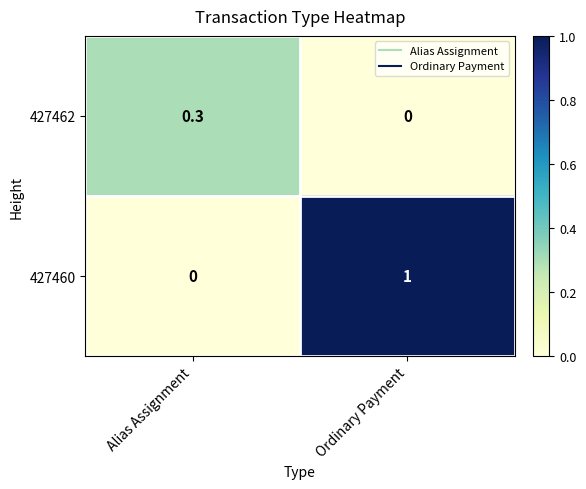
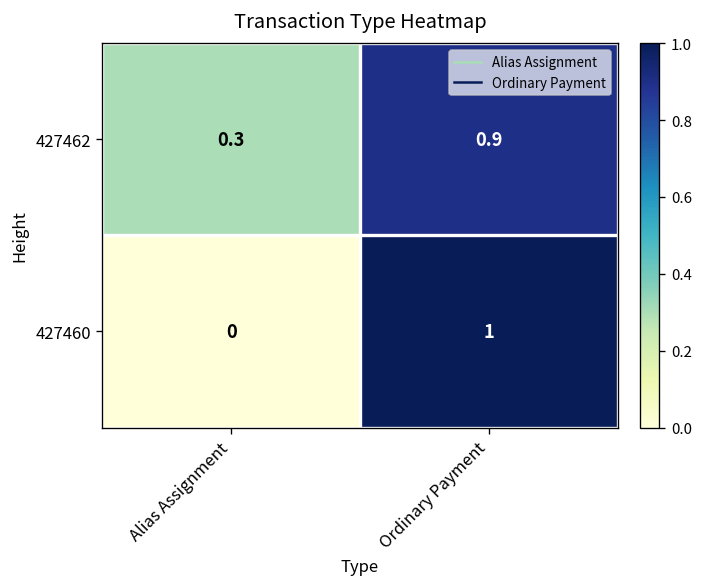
  {
    "427462": {
      "Alias Assignment": 0.3,
-     "Ordinary Payment": 0
+     "Ordinary Payment": 0.9
    },
    "427460": {
      "Alias Assignment": 0,
      "Ordinary Payment": 1
    }
  }
